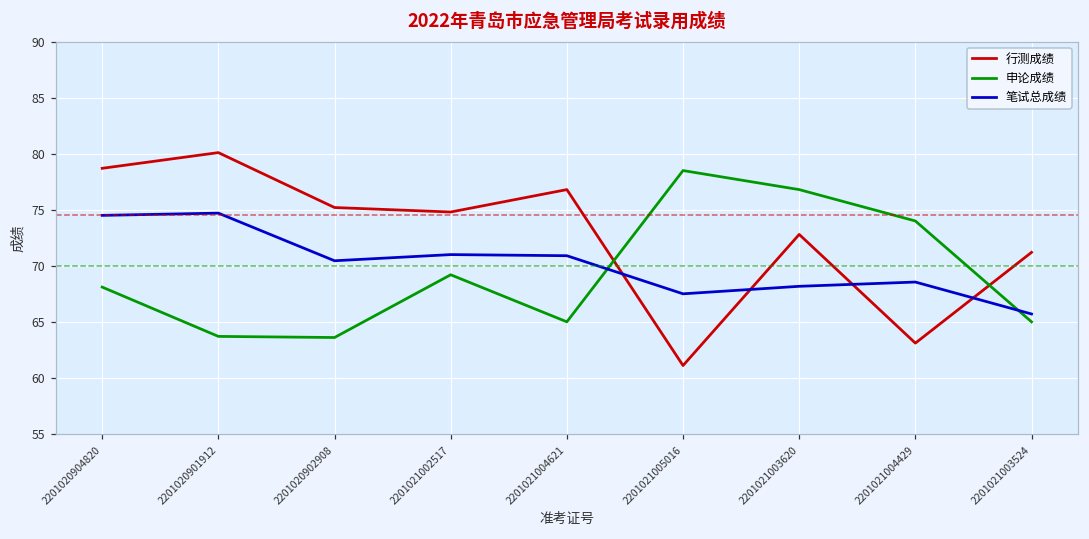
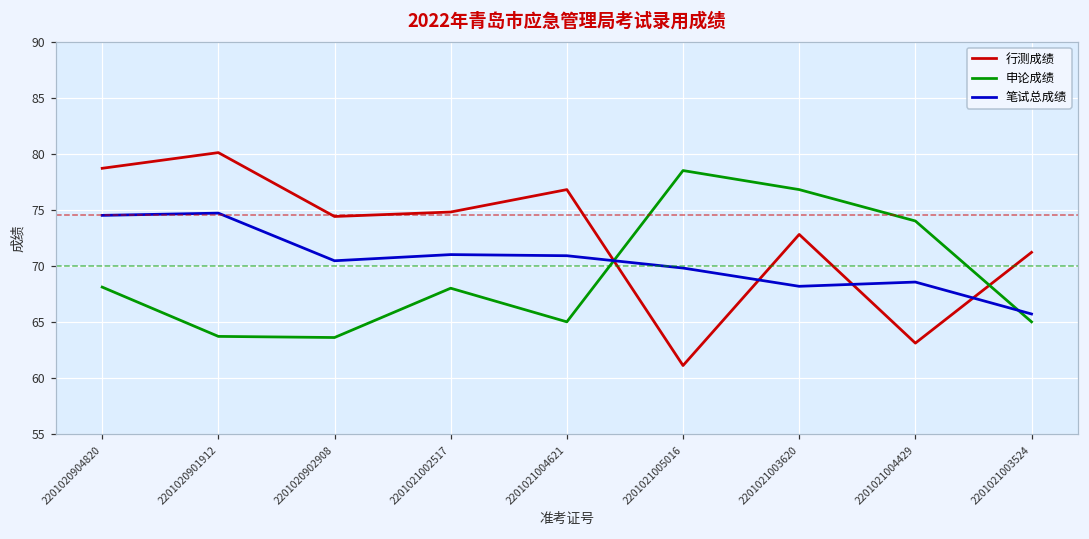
  {
    "行测成绩": {
      "2201020904820": 78.7,
      "2201020901912": 80.1,
-     "2201020902908": 75.2,
+     "2201020902908": 74.4,
      "2201021002517": 74.8,
      "2201021004621": 76.8,
      "2201021005016": 61.1,
      "2201021003620": 72.8,
      "2201021004429": 63.1,
      "2201021003524": 71.2
    },
    "申论成绩": {
      "2201020904820": 68.1,
      "2201020901912": 63.7,
      "2201020902908": 63.6,
-     "2201021002517": 69.2,
+     "2201021002517": 68.0,
      "2201021004621": 65.0,
      "2201021005016": 78.5,
      "2201021003620": 76.8,
      "2201021004429": 74.0,
      "2201021003524": 65.0
    },
    "笔试总成绩": {
      "2201020904820": 74.5,
      "2201020901912": 74.7,
      "2201020902908": 70.5,
      "2201021002517": 71.0,
      "2201021004621": 70.9,
-     "2201021005016": 67.5,
+     "2201021005016": 69.8,
      "2201021003620": 68.2,
      "2201021004429": 68.6,
      "2201021003524": 65.7
    }
  }
